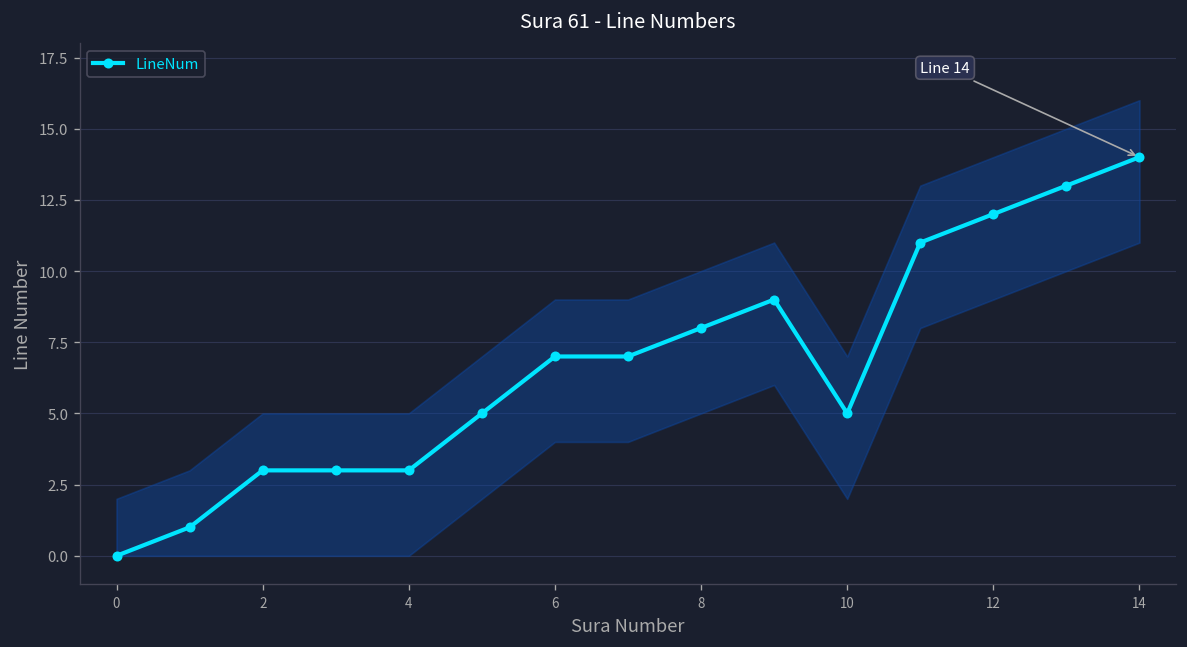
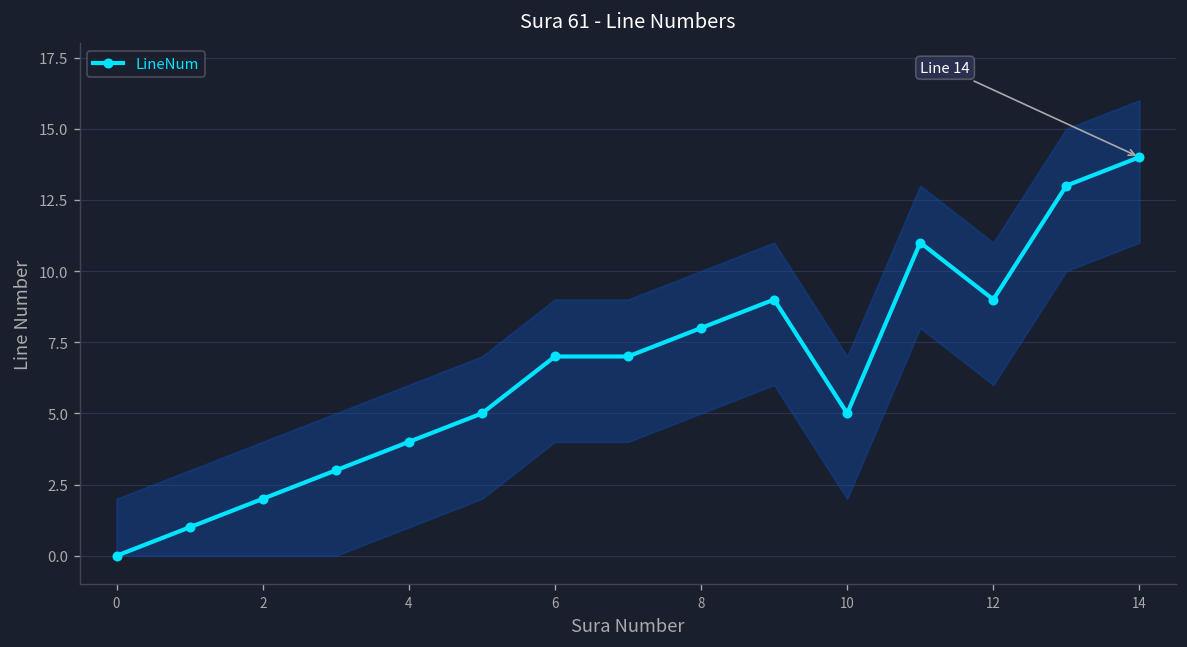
  {
    "LineNum": {
      "0": 0,
-     "2": 3,
-     "4": 3,
+     "2": 2,
+     "4": 4,
      "6": 7,
      "8": 8,
      "10": 5,
-     "12": 12,
+     "12": 9,
      "14": 14
    }
  }
